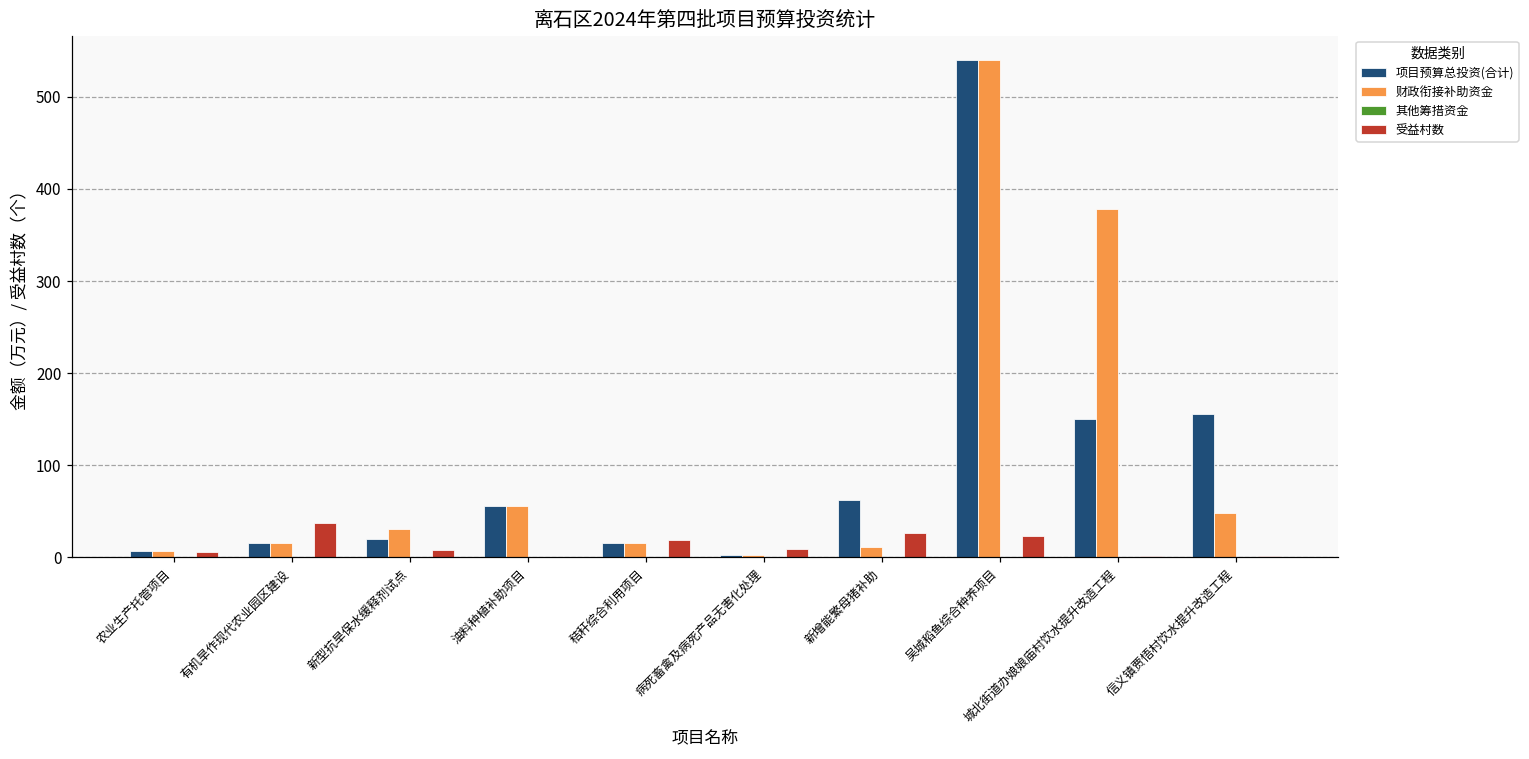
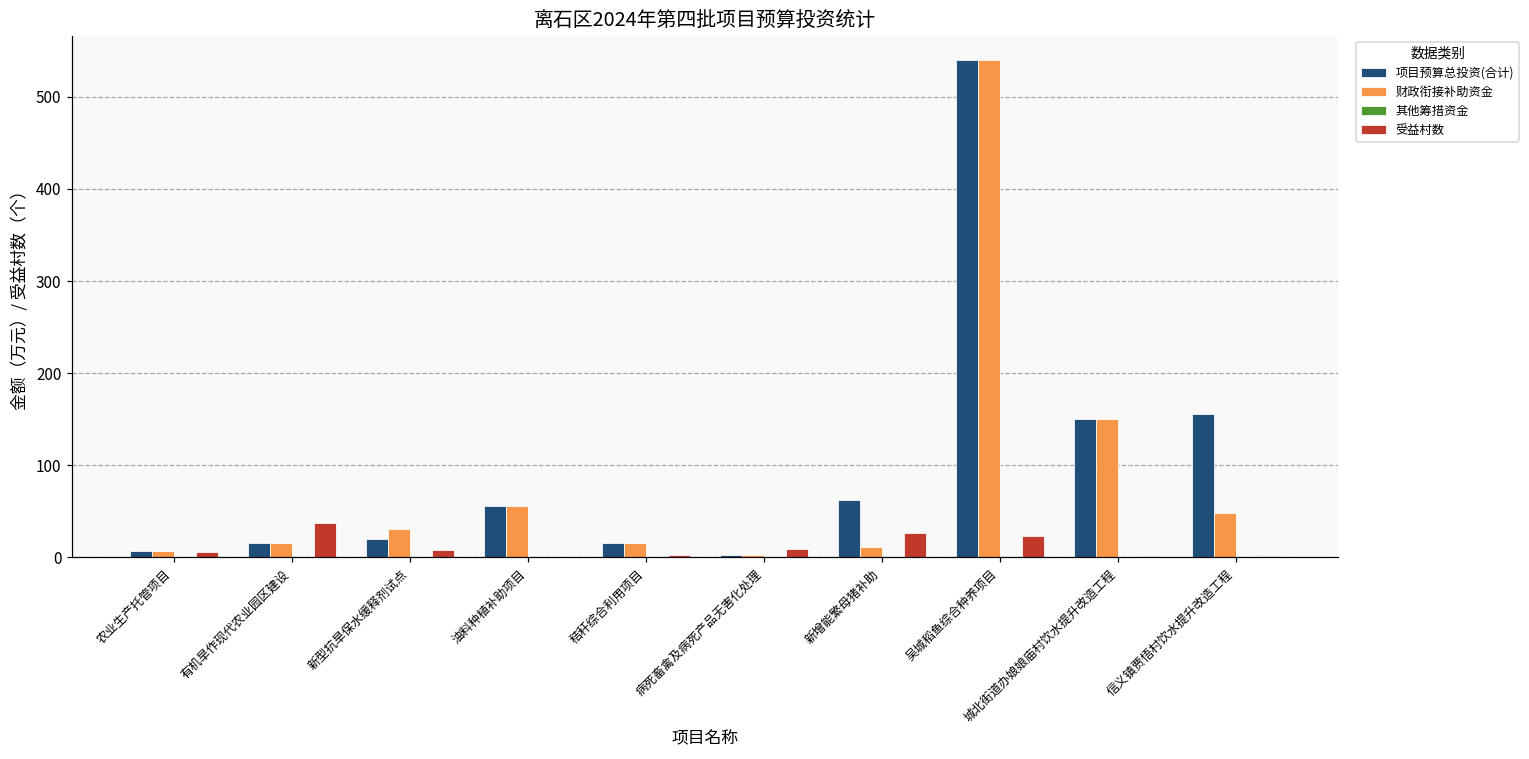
  {
    "项目预算总投资(合计)": {
      "农业生产托管项目": 10,
      "有机旱作现代农业园区建设": 20,
      "新型抗旱保水缓释剂试点": 20,
      "油料种植补助项目": 60,
      "秸秆综合利用项目": 20,
      "新增能繁母猪补助": 60,
      "吴城稻鱼综合种养项目": 540,
      "城北街道办娘娘庙村饮水提升改造工程": 150,
      "信义镇贾悟村饮水提升改造工程": 160
    },
    "财政衔接补助资金": {
      "农业生产托管项目": 10,
      "有机旱作现代农业园区建设": 20,
      "新型抗旱保水缓释剂试点": 30,
      "油料种植补助项目": 60,
      "秸秆综合利用项目": 20,
      "新增能繁母猪补助": 10,
      "吴城稻鱼综合种养项目": 540,
-     "城北街道办娘娘庙村饮水提升改造工程": 380,
+     "城北街道办娘娘庙村饮水提升改造工程": 150,
      "信义镇贾悟村饮水提升改造工程": 50
    },
    "其他筹措资金": {
      "农业生产托管项目": 0,
      "有机旱作现代农业园区建设": 0,
      "新型抗旱保水缓释剂试点": 0,
      "油料种植补助项目": 0,
      "秸秆综合利用项目": 0,
      "病死畜禽及病死产品无害化处理": 0,
      "新增能繁母猪补助": 0,
      "吴城稻鱼综合种养项目": 0,
      "城北街道办娘娘庙村饮水提升改造工程": 0,
      "信义镇贾悟村饮水提升改造工程": 0
    },
    "受益村数": {
      "农业生产托管项目": 10,
      "有机旱作现代农业园区建设": 40,
      "新型抗旱保水缓释剂试点": 10,
      "油料种植补助项目": 0,
-     "秸秆综合利用项目": 20,
+     "秸秆综合利用项目": 0,
      "病死畜禽及病死产品无害化处理": 10,
      "新增能繁母猪补助": 30,
      "吴城稻鱼综合种养项目": 20
    }
  }
